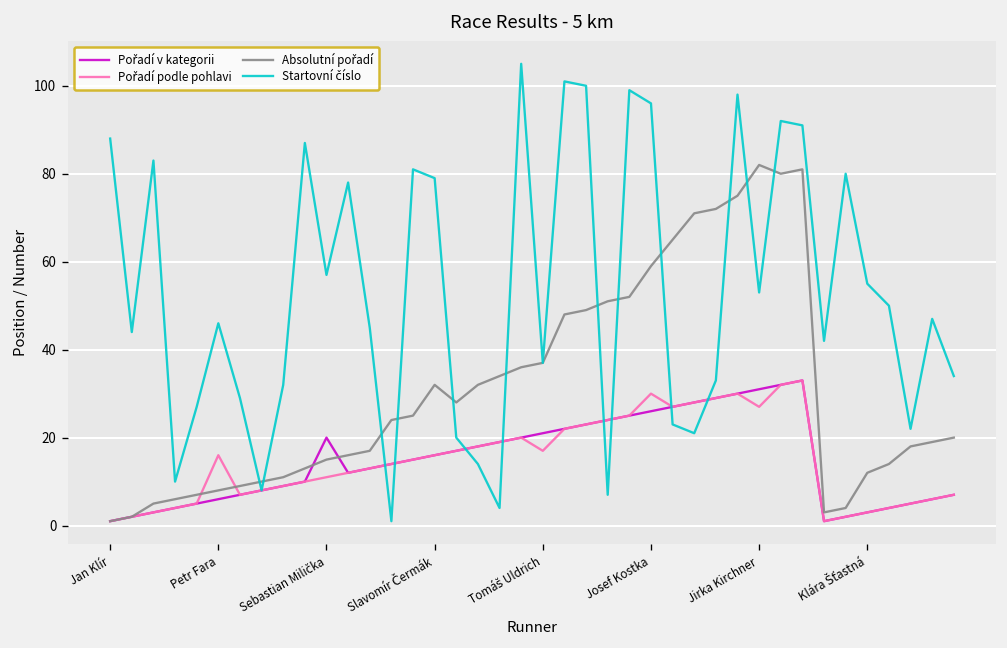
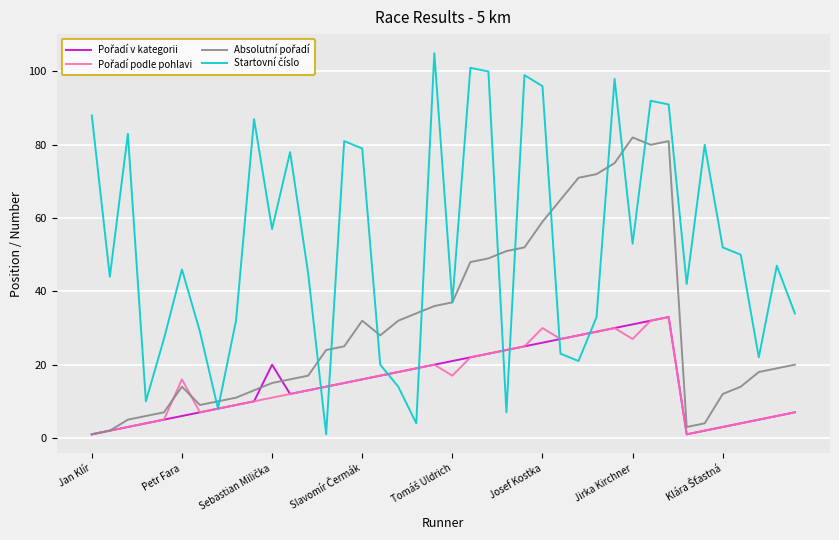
  {
    "Pořadí v kategorii": {
      "Petr Fara": 6,
      "Sebastian Milička": 20,
      "Tomáš Uldrich": 21,
      "Josef Kostka": 26,
      "Jirka Kirchner": 31
    },
    "Pořadí podle pohlavi": {
      "Petr Fara": 16,
      "Sebastian Milička": 11,
      "Tomáš Uldrich": 17,
      "Josef Kostka": 30,
      "Jirka Kirchner": 27
    },
    "Absolutní pořadí": {
-     "Petr Fara": 8,
+     "Petr Fara": 14,
      "Sebastian Milička": 15,
      "Slavomír Čermák": 32,
      "Josef Kostka": 59,
      "Jirka Kirchner": 82,
      "Klára Šťastná": 12
    },
    "Startovní číslo": {
      "Jan Klír": 88,
      "Petr Fara": 46,
      "Sebastian Milička": 57,
      "Slavomír Čermák": 79,
      "Josef Kostka": 96,
      "Jirka Kirchner": 53,
-     "Klára Šťastná": 55
+     "Klára Šťastná": 52
    }
  }
